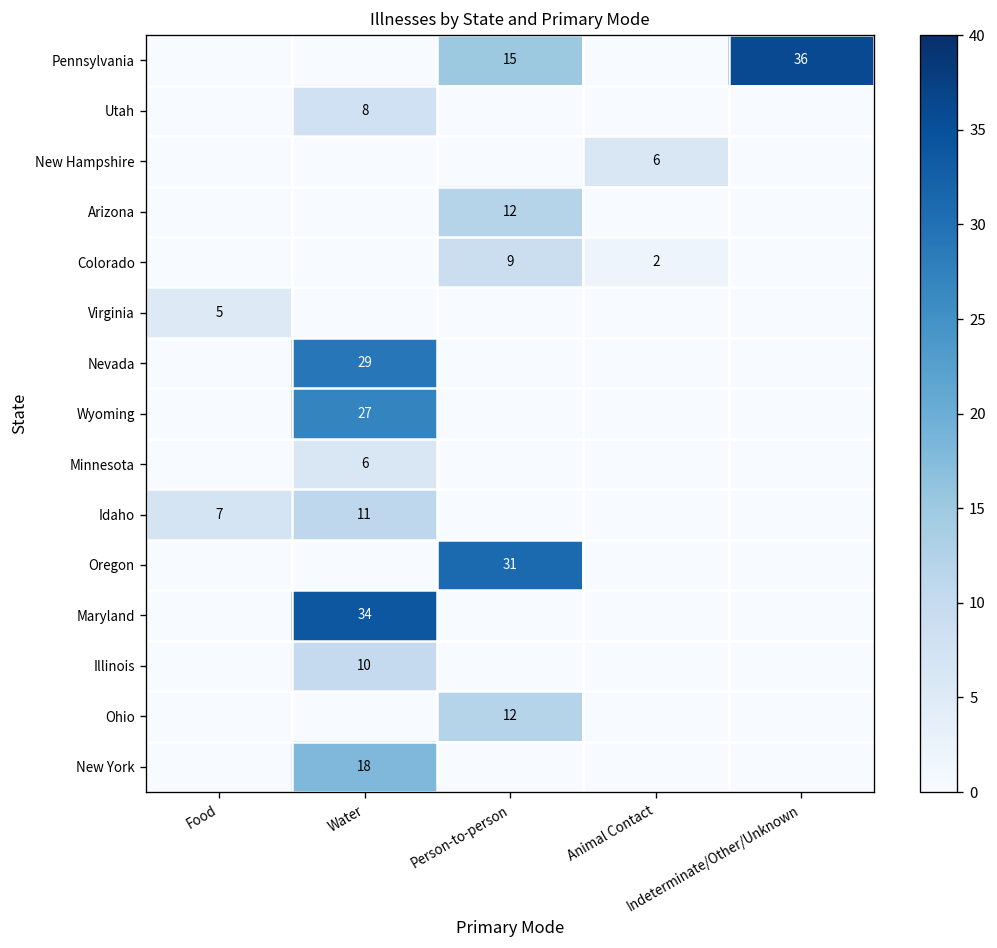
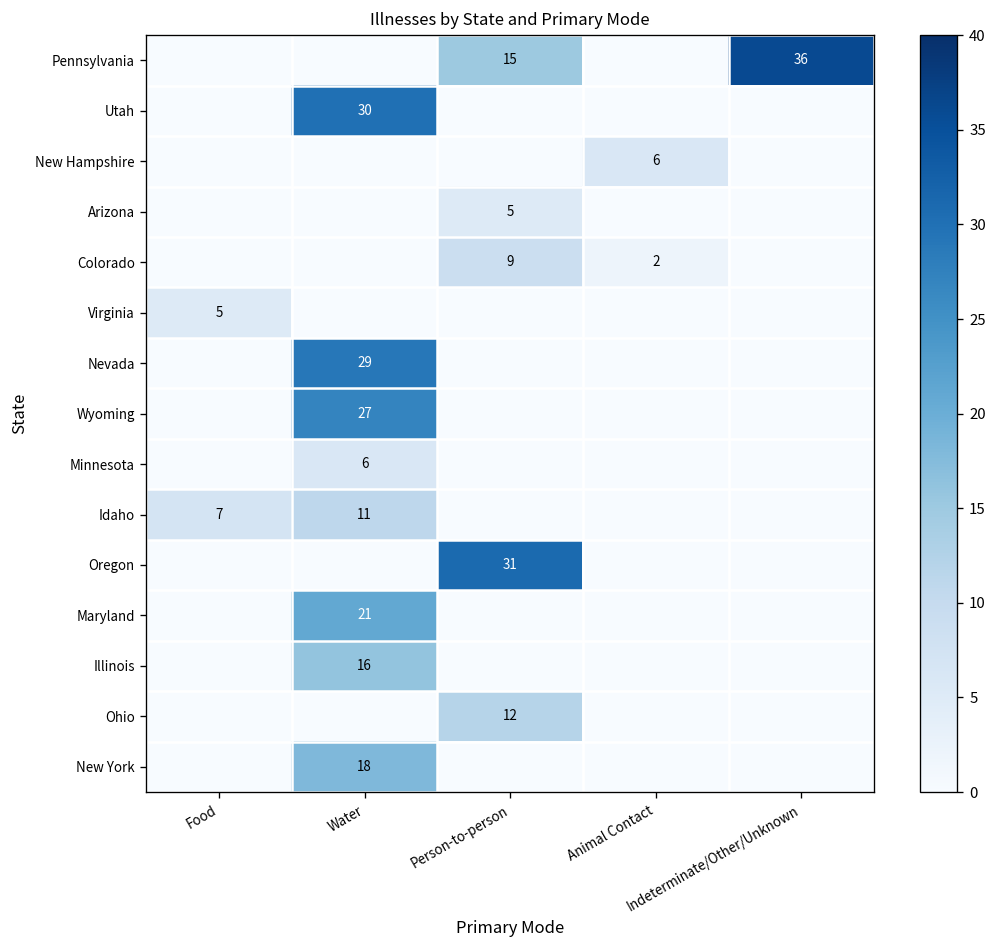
  {
    "Pennsylvania": {
      "Person-to-person": 15,
      "Indeterminate/Other/Unknown": 36
    },
    "Utah": {
-     "Water": 8
+     "Water": 30
    },
    "New Hampshire": {
      "Animal Contact": 6
    },
    "Arizona": {
-     "Person-to-person": 12
+     "Person-to-person": 5
    },
    "Colorado": {
      "Person-to-person": 9,
      "Animal Contact": 2
    },
    "Virginia": {
      "Food": 5
    },
    "Nevada": {
      "Water": 29
    },
    "Wyoming": {
      "Water": 27
    },
    "Minnesota": {
      "Water": 6
    },
    "Idaho": {
      "Food": 7,
      "Water": 11
    },
    "Oregon": {
      "Person-to-person": 31
    },
    "Maryland": {
-     "Water": 34
+     "Water": 21
    },
    "Illinois": {
-     "Water": 10
+     "Water": 16
    },
    "Ohio": {
      "Person-to-person": 12
    },
    "New York": {
      "Water": 18
    }
  }
